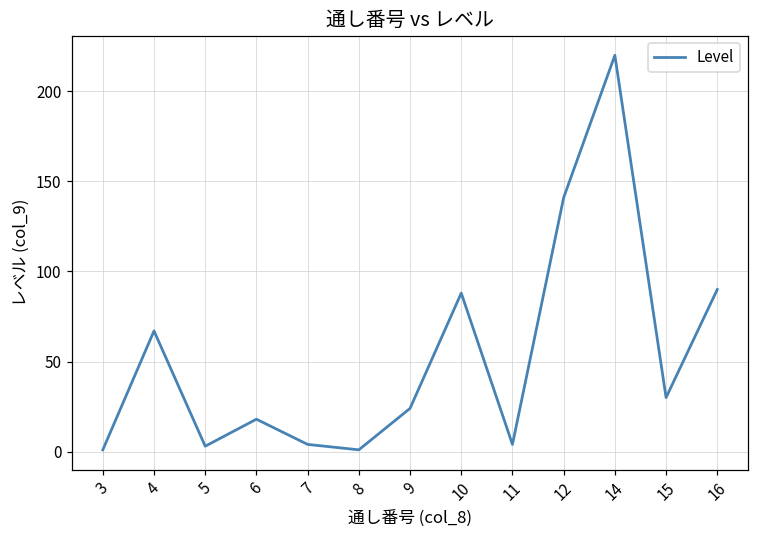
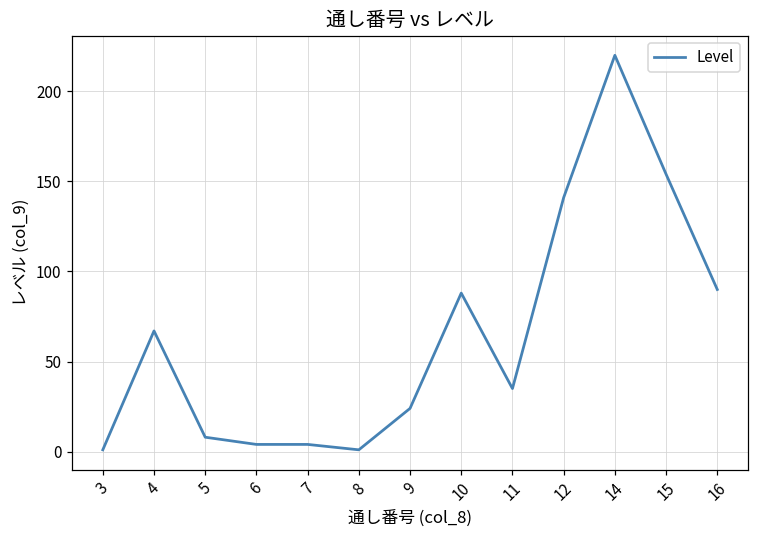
  {
    "3": 1,
    "4": 67,
-   "5": 3,
-   "6": 18,
+   "5": 8,
+   "6": 4,
    "7": 4,
    "8": 1,
    "9": 24,
    "10": 88,
-   "11": 4,
+   "11": 35,
    "12": 141,
    "14": 220,
-   "15": 30,
+   "15": 154,
    "16": 90
  }
